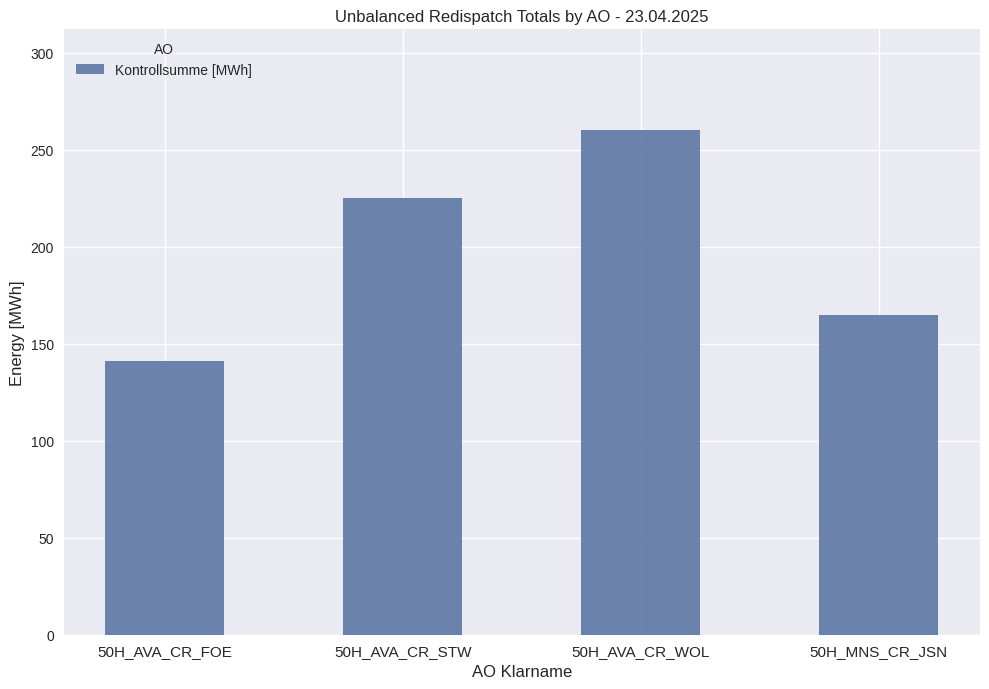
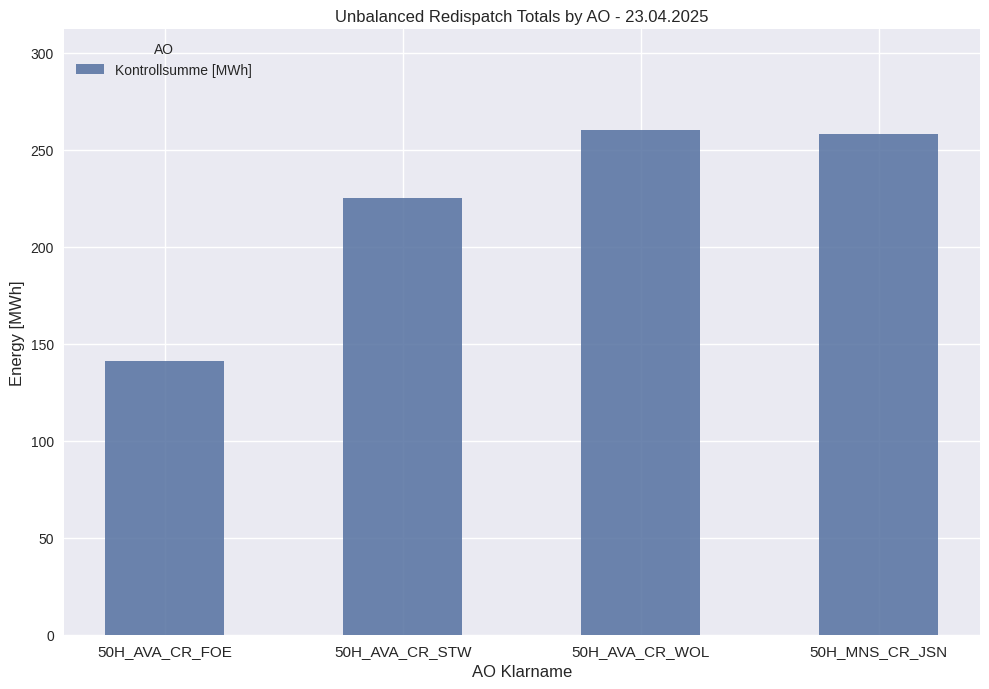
  {
    "50H_AVA_CR_FOE": 141,
    "50H_AVA_CR_STW": 225,
    "50H_AVA_CR_WOL": 260,
-   "50H_MNS_CR_JSN": 165
+   "50H_MNS_CR_JSN": 258
  }
